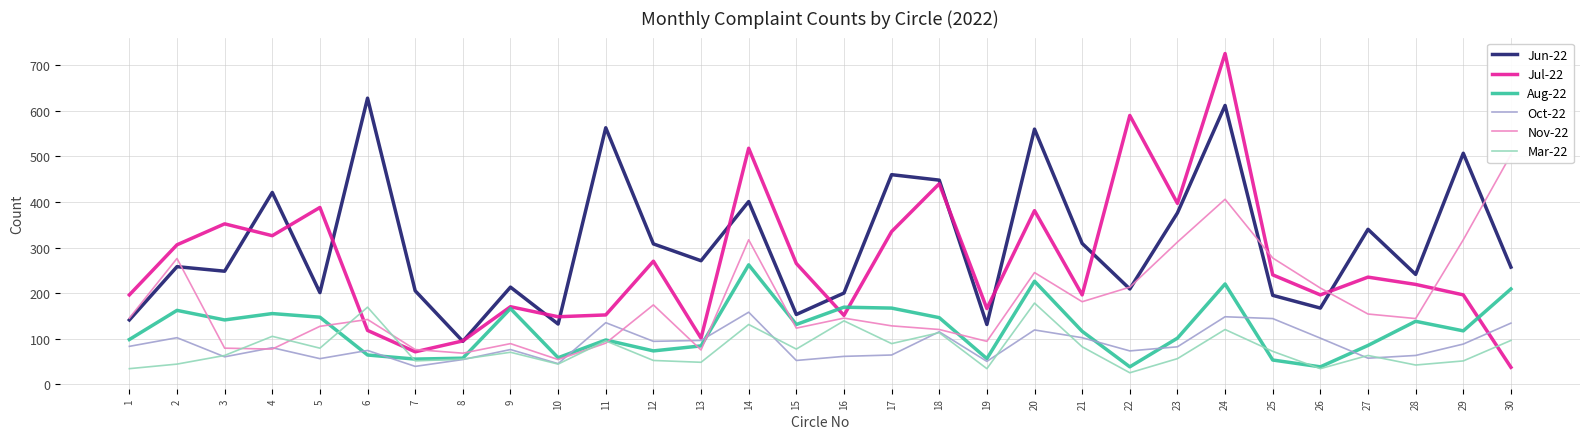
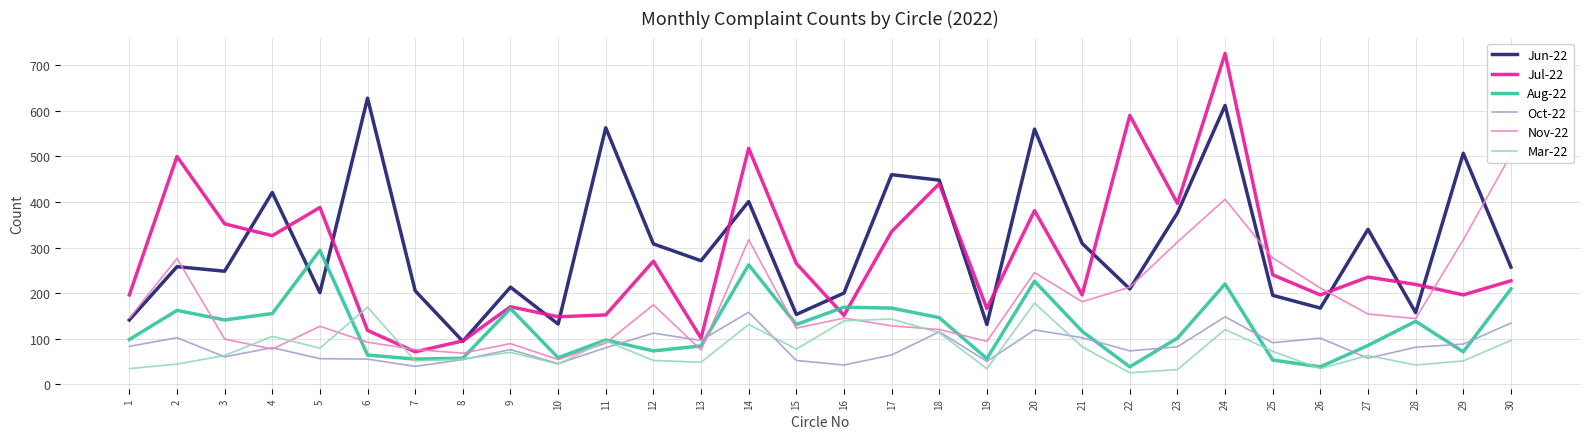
  {
    "Jun-22": {
      "2": 260,
      "3": 250,
      "4": 420,
      "5": 200,
      "6": 630,
      "7": 210,
      "9": 210,
      "10": 130,
      "11": 560,
      "12": 310,
      "13": 270,
      "14": 400,
      "15": 150,
      "16": 200,
      "17": 460,
      "18": 450,
      "19": 130,
      "20": 560,
      "21": 310,
      "23": 380,
      "24": 610,
      "25": 200,
      "26": 170,
      "27": 340,
-     "28": 240,
+     "28": 160,
      "29": 510,
      "30": 260
    },
    "Jul-22": {
      "1": 200,
-     "2": 310,
+     "2": 500,
      "3": 350,
      "4": 330,
      "5": 390,
      "6": 120,
      "10": 150,
      "11": 150,
      "12": 270,
      "14": 520,
      "15": 270,
      "16": 150,
      "17": 340,
      "18": 440,
      "19": 170,
      "20": 380,
      "21": 200,
      "22": 590,
      "23": 400,
      "24": 730,
      "25": 240,
      "26": 200,
      "27": 240,
      "28": 220,
      "29": 200,
-     "30": 40
+     "30": 230
    },
    "Aug-22": {
      "1": 100,
      "2": 160,
      "3": 140,
      "4": 160,
-     "5": 150,
+     "5": 290,
      "6": 60,
      "12": 70,
      "13": 80,
      "14": 260,
      "15": 130,
      "16": 170,
      "17": 170,
      "18": 150,
      "19": 60,
      "20": 230,
      "21": 120,
      "22": 40,
      "23": 100,
      "24": 220,
      "25": 50,
      "27": 90,
      "28": 140,
-     "29": 120,
+     "29": 70,
      "30": 210
    },
    "Oct-22": {
      "1": 80,
      "2": 100,
      "5": 60,
-     "6": 70,
+     "6": 60,
      "7": 40,
      "9": 80,
-     "11": 140,
-     "12": 90,
+     "11": 80,
+     "12": 110,
      "14": 160,
      "15": 50,
-     "16": 60,
+     "16": 40,
      "17": 60,
      "19": 50,
      "20": 120,
      "21": 100,
      "22": 70,
      "23": 80,
      "24": 150,
-     "25": 140,
+     "25": 90,
      "26": 100,
      "27": 60,
-     "28": 60,
+     "28": 80,
      "29": 90,
      "30": 130
    },
    "Nov-22": {
      "2": 280,
-     "3": 80,
+     "3": 100,
      "5": 130,
-     "6": 140,
+     "6": 90,
      "8": 70,
      "9": 90,
      "12": 170,
      "13": 80,
      "14": 320,
      "15": 120,
      "16": 150,
      "17": 130,
      "19": 90,
      "20": 250,
      "21": 180,
      "23": 310,
      "24": 410,
      "25": 280,
      "26": 210,
      "27": 150,
      "28": 140,
      "29": 320
    },
    "Mar-22": {
      "1": 30,
      "2": 40,
      "4": 110,
      "5": 80,
      "6": 170,
      "9": 70,
      "12": 50,
      "13": 50,
      "14": 130,
      "15": 80,
      "16": 140,
-     "17": 90,
+     "17": 140,
      "19": 30,
      "20": 180,
      "21": 80,
      "22": 30,
-     "23": 60,
+     "23": 30,
      "24": 120,
      "25": 70,
      "27": 60,
      "28": 40,
      "29": 50,
      "30": 100
    }
  }
